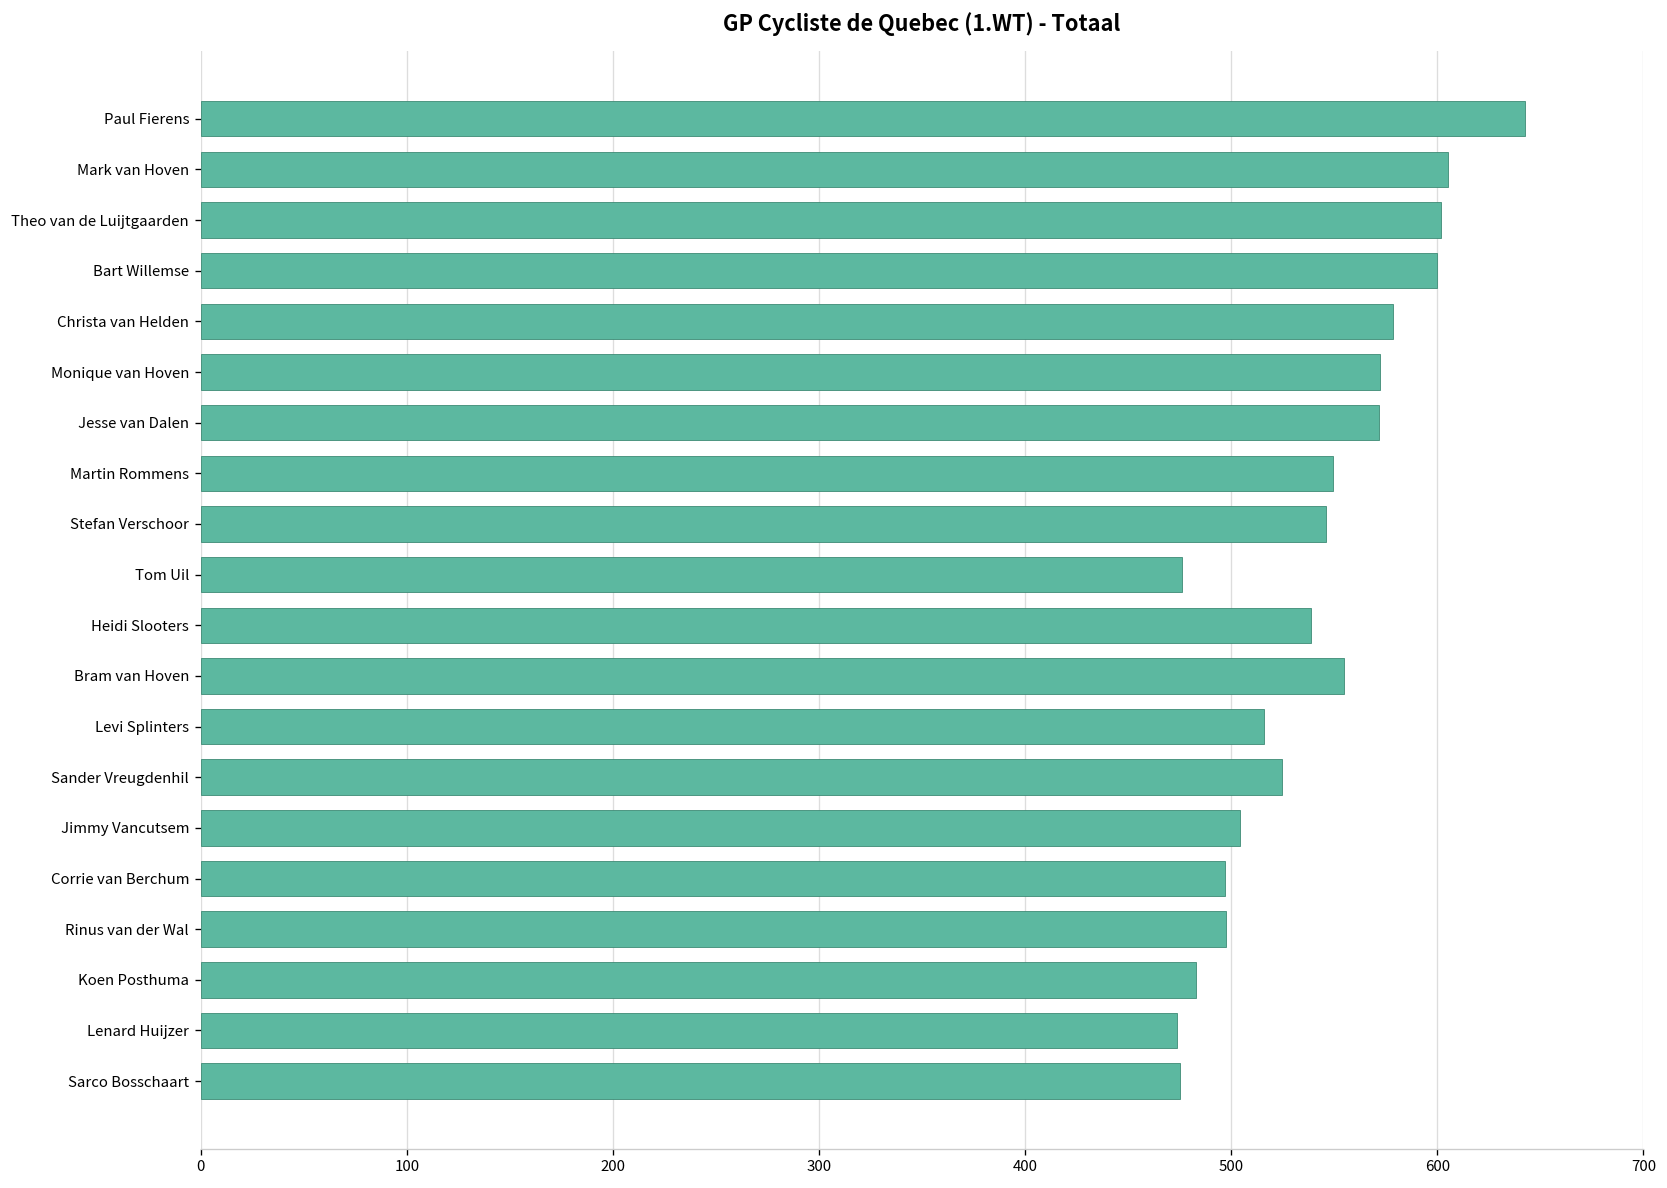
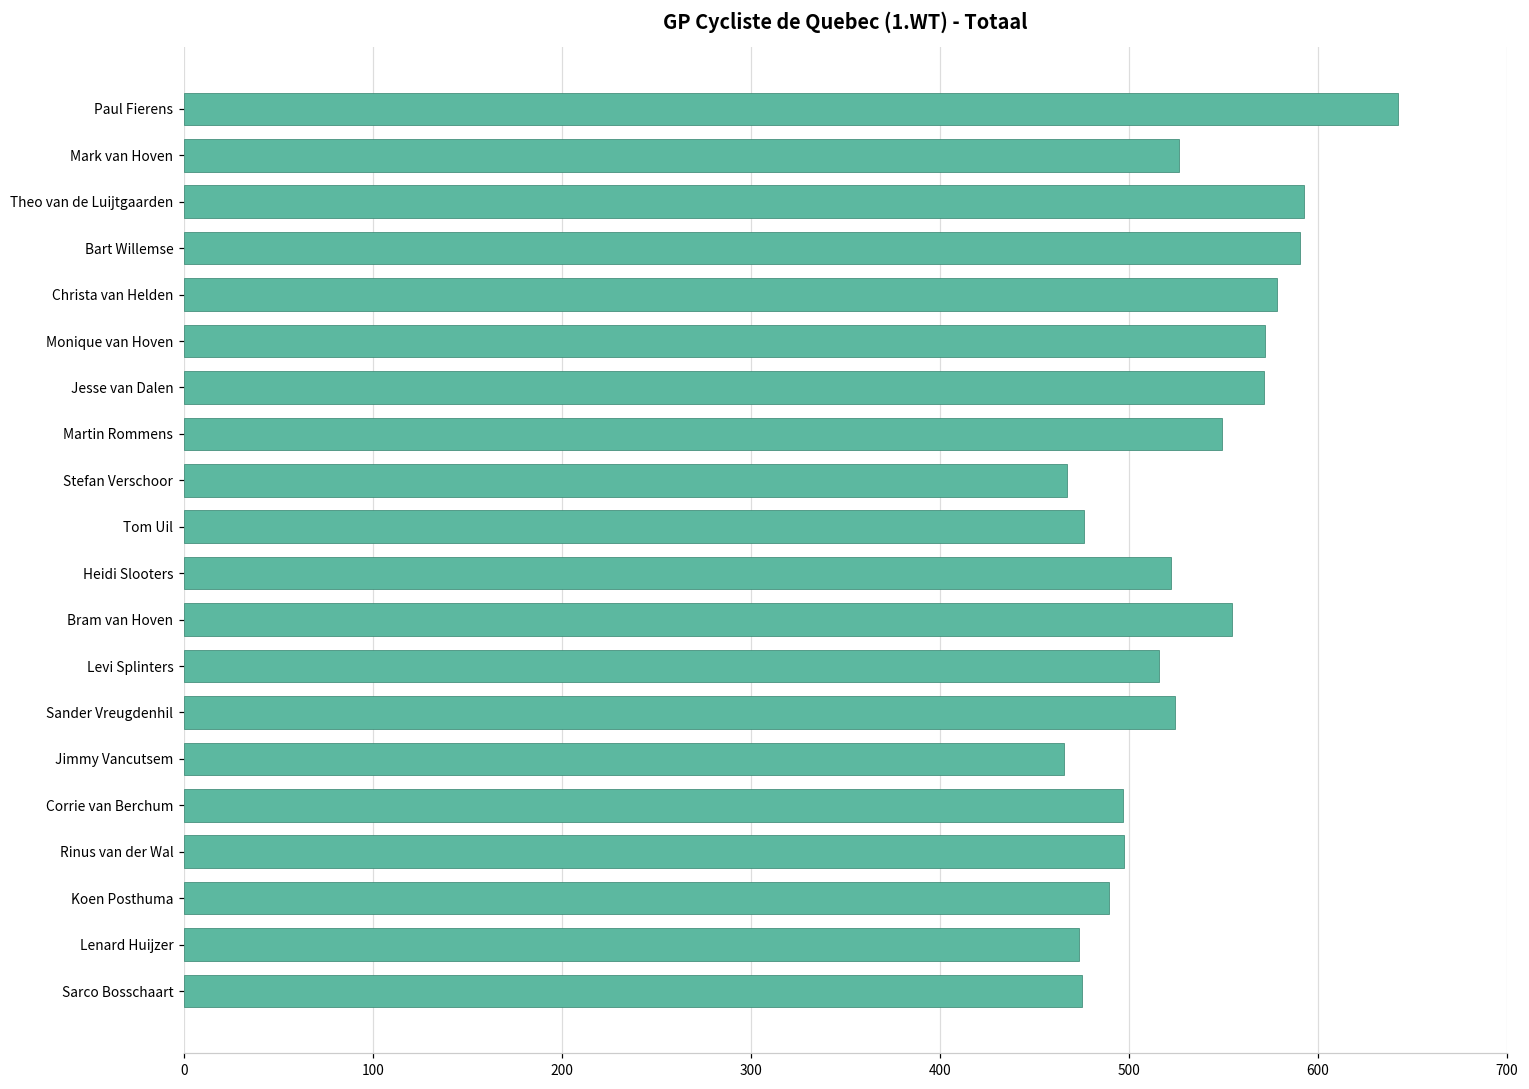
  {
    "Paul Fierens": 643,
-   "Mark van Hoven": 605,
-   "Theo van de Luijtgaarden": 602,
-   "Bart Willemse": 600,
+   "Mark van Hoven": 527,
+   "Theo van de Luijtgaarden": 593,
+   "Bart Willemse": 591,
    "Christa van Helden": 578,
    "Monique van Hoven": 572,
    "Jesse van Dalen": 572,
    "Martin Rommens": 550,
-   "Stefan Verschoor": 546,
+   "Stefan Verschoor": 468,
    "Tom Uil": 476,
-   "Heidi Slooters": 539,
+   "Heidi Slooters": 523,
    "Bram van Hoven": 555,
    "Levi Splinters": 516,
    "Sander Vreugdenhil": 524,
-   "Jimmy Vancutsem": 504,
+   "Jimmy Vancutsem": 466,
    "Corrie van Berchum": 497,
    "Rinus van der Wal": 497,
-   "Koen Posthuma": 483,
+   "Koen Posthuma": 489,
    "Lenard Huijzer": 474,
    "Sarco Bosschaart": 475
  }
